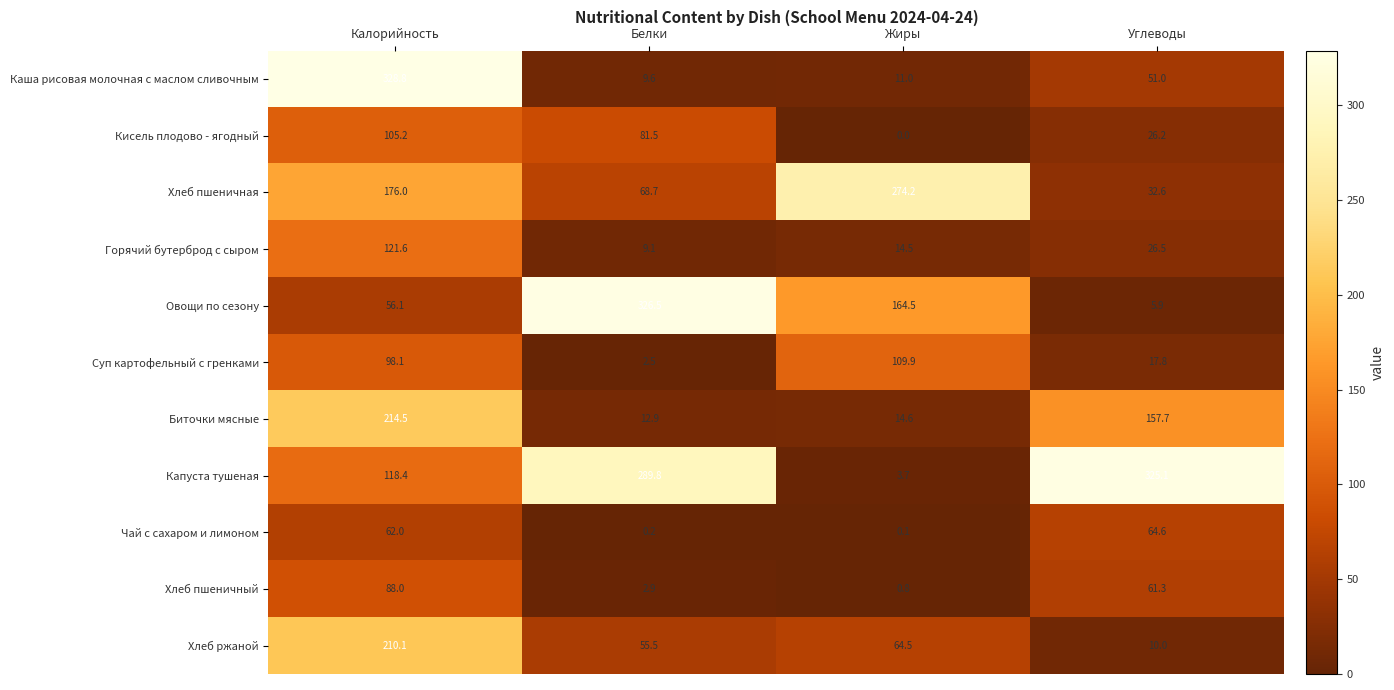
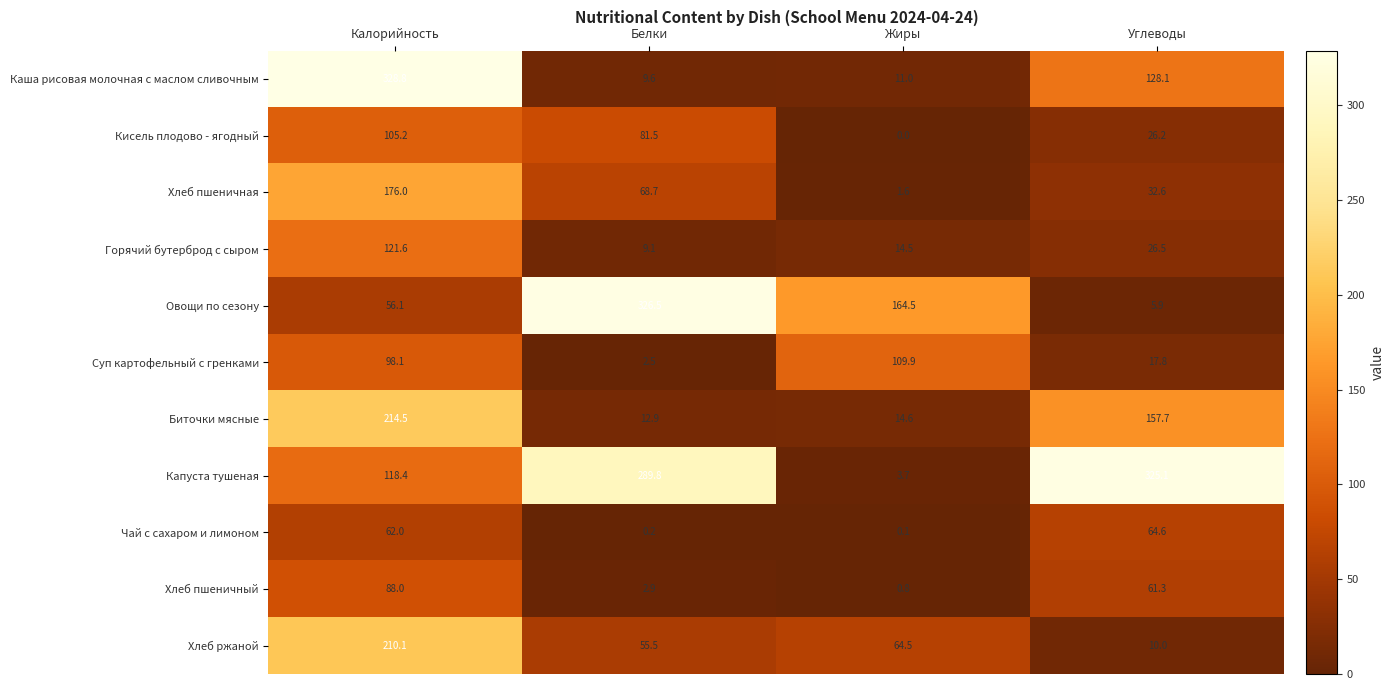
  {
    "Каша рисовая молочная с маслом сливочным": {
      "Белки": 9.6,
      "Жиры": 11.0,
-     "Углеводы": 51.0
+     "Углеводы": 128.1
    },
    "Кисель плодово - ягодный": {
      "Калорийность": 105.2,
      "Белки": 81.5,
      "Жиры": 0.0,
      "Углеводы": 26.2
    },
    "Хлеб пшеничная": {
      "Калорийность": 176.0,
      "Белки": 68.7,
-     "Жиры": 274.2,
+     "Жиры": 1.6,
      "Углеводы": 32.6
    },
    "Горячий бутерброд с сыром": {
      "Калорийность": 121.6,
      "Белки": 9.1,
      "Жиры": 14.5,
      "Углеводы": 26.5
    },
    "Овощи по сезону": {
      "Калорийность": 56.1,
      "Жиры": 164.5,
      "Углеводы": 5.9
    },
    "Суп картофельный с гренками": {
      "Калорийность": 98.1,
      "Белки": 2.5,
      "Жиры": 109.9,
      "Углеводы": 17.8
    },
    "Биточки мясные": {
      "Калорийность": 214.5,
      "Белки": 12.9,
      "Жиры": 14.6,
      "Углеводы": 157.7
    },
    "Капуста тушеная": {
      "Калорийность": 118.4,
      "Белки": 289.8,
      "Жиры": 3.7
    },
    "Чай с сахаром и лимоном": {
      "Калорийность": 62.0,
      "Белки": 0.2,
      "Жиры": 0.1,
      "Углеводы": 64.6
    },
    "Хлеб пшеничный": {
      "Калорийность": 88.0,
      "Белки": 2.9,
      "Жиры": 0.8,
      "Углеводы": 61.3
    },
    "Хлеб ржаной": {
      "Калорийность": 210.1,
      "Белки": 55.5,
      "Жиры": 64.5,
      "Углеводы": 10.0
    }
  }
